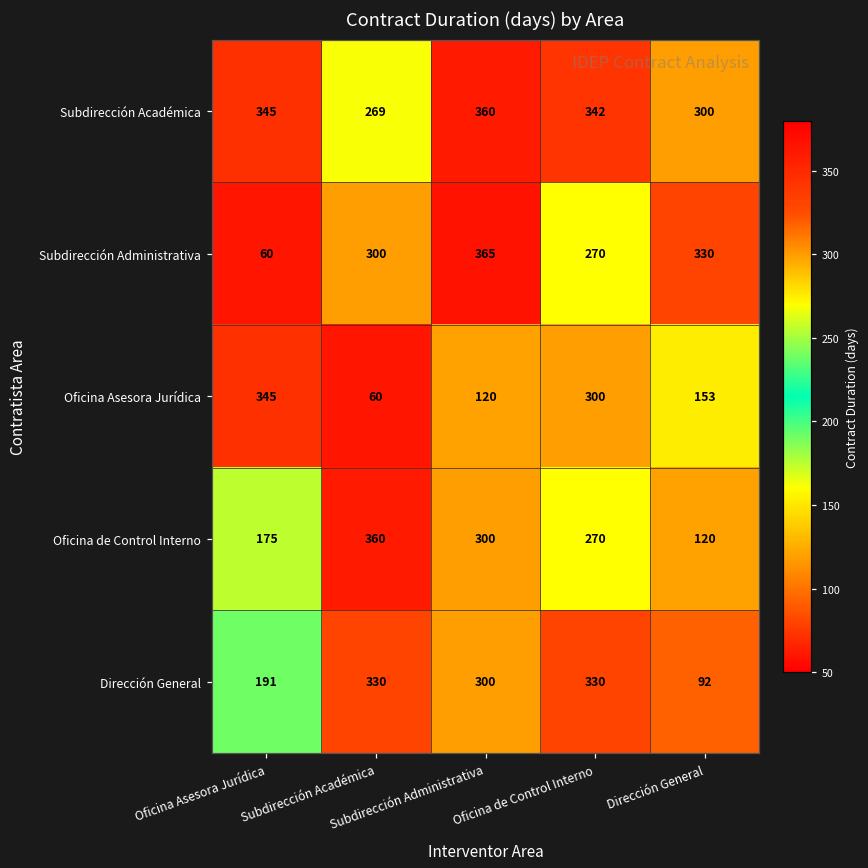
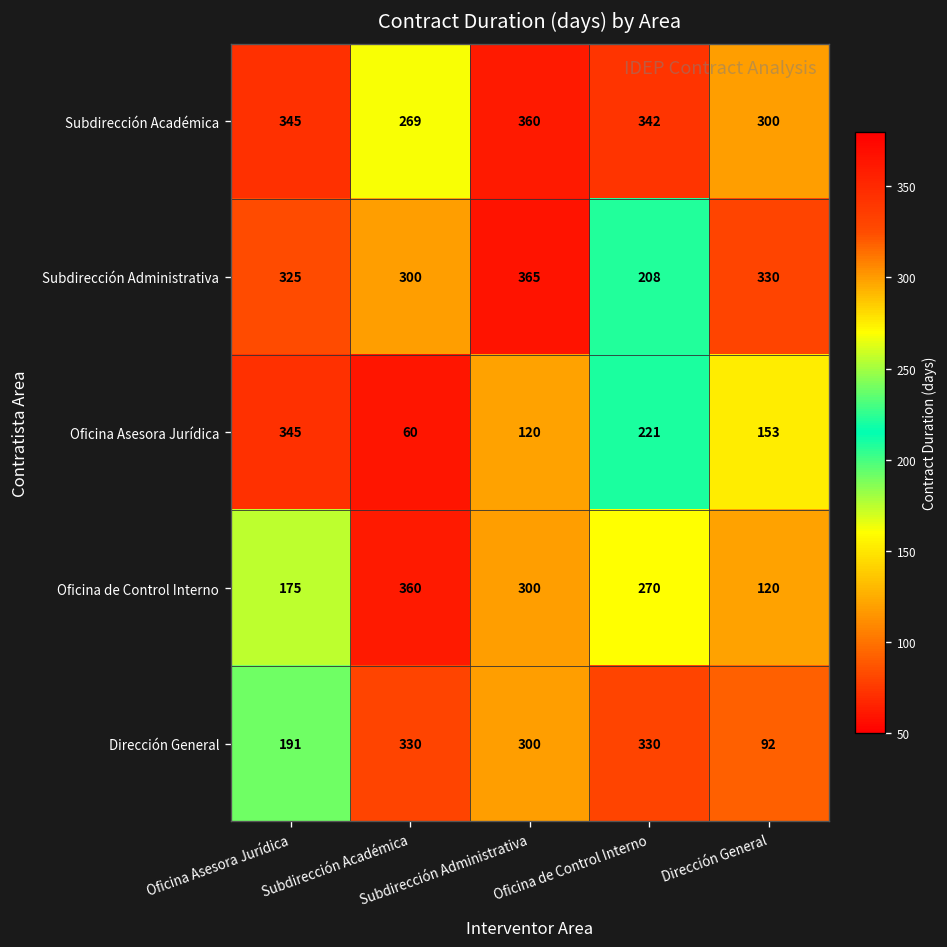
  {
    "Subdirección Académica": {
      "Oficina Asesora Jurídica": 345,
      "Subdirección Académica": 269,
      "Subdirección Administrativa": 360,
      "Oficina de Control Interno": 342
    },
    "Subdirección Administrativa": {
-     "Oficina Asesora Jurídica": 60,
+     "Oficina Asesora Jurídica": 325,
      "Subdirección Académica": 300,
      "Subdirección Administrativa": 365,
-     "Oficina de Control Interno": 270,
+     "Oficina de Control Interno": 208,
      "Dirección General": 330
    },
    "Oficina Asesora Jurídica": {
      "Oficina Asesora Jurídica": 345,
      "Subdirección Académica": 60,
      "Subdirección Administrativa": 120,
-     "Oficina de Control Interno": 300,
+     "Oficina de Control Interno": 221,
      "Dirección General": 153
    },
    "Oficina de Control Interno": {
      "Oficina Asesora Jurídica": 175,
      "Subdirección Académica": 360,
      "Subdirección Administrativa": 300,
      "Oficina de Control Interno": 270,
      "Dirección General": 120
    },
    "Dirección General": {
      "Oficina Asesora Jurídica": 191,
      "Subdirección Académica": 330,
      "Subdirección Administrativa": 300,
      "Oficina de Control Interno": 330,
      "Dirección General": 92
    }
  }
